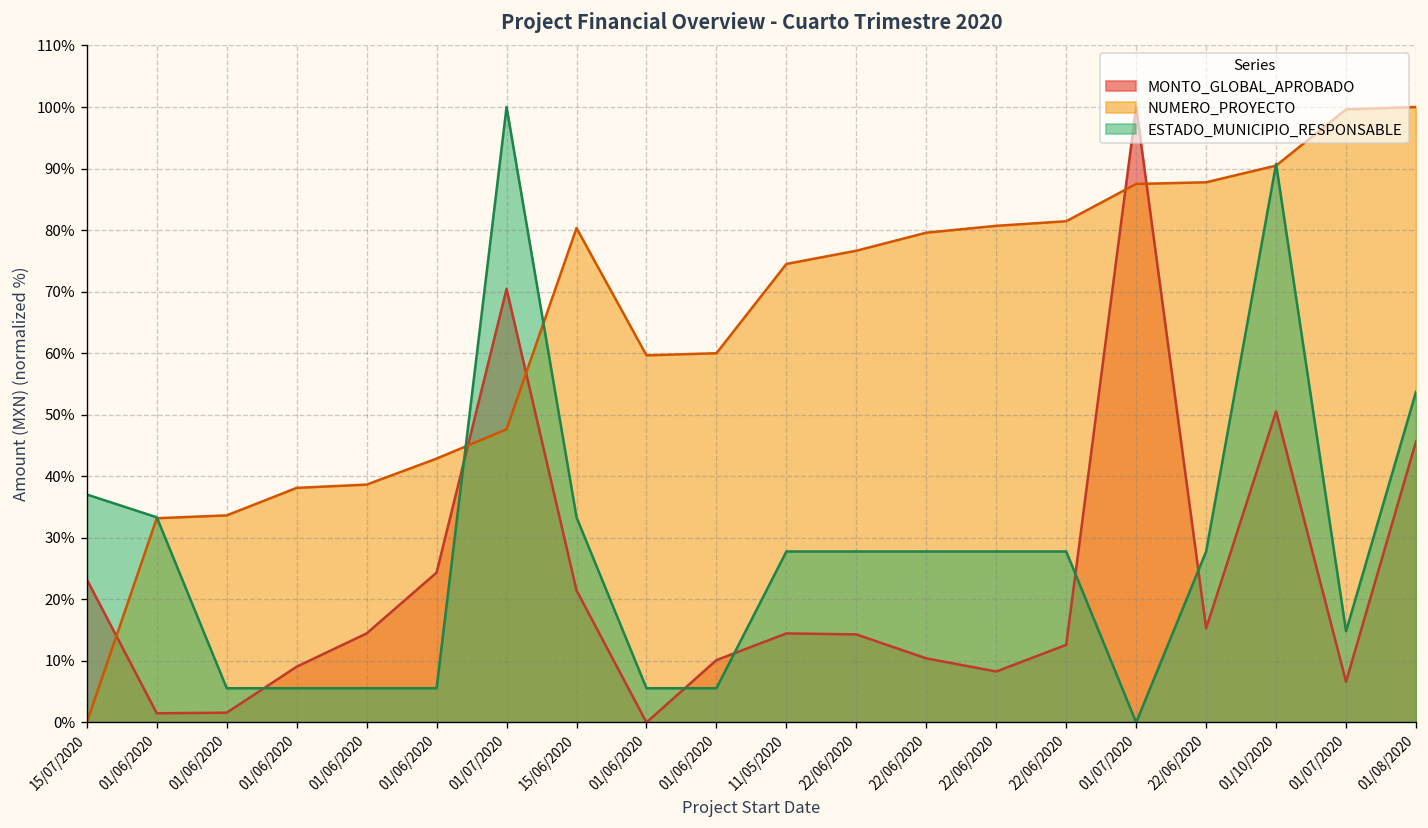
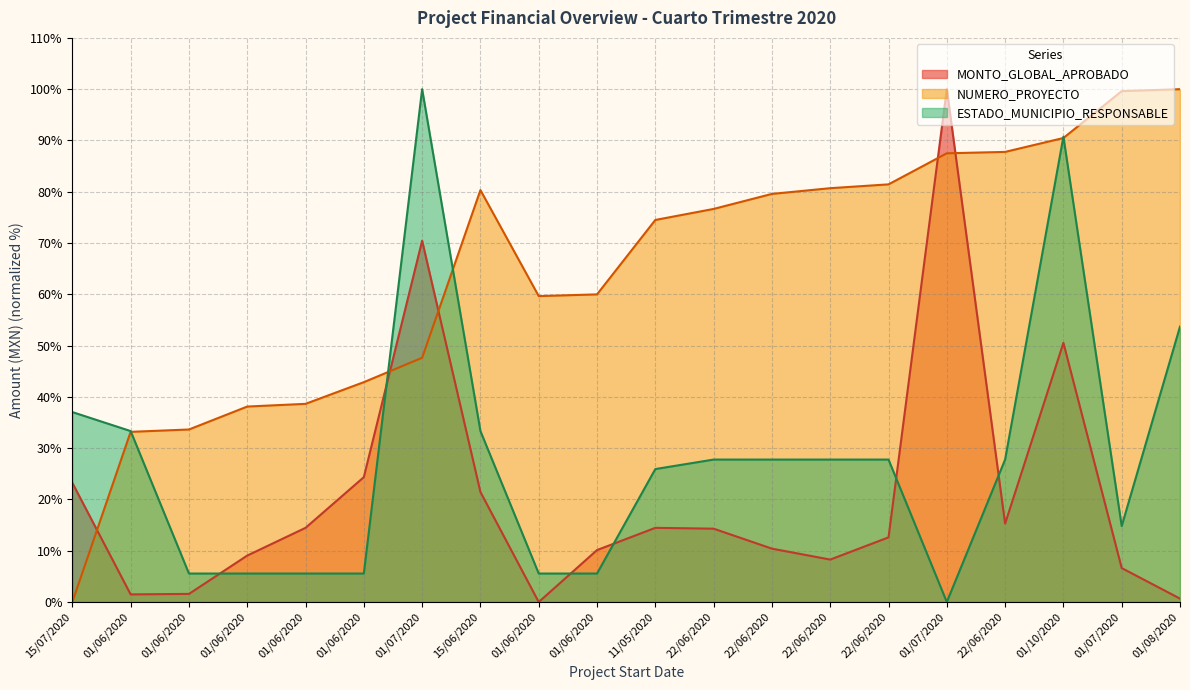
  {
    "MONTO_GLOBAL_APROBADO": {
      "15/07/2020": "23%",
      "15/06/2020": "21%",
      "11/05/2020": "14%",
      "01/10/2020": "51%",
-     "01/08/2020": "46%"
+     "01/08/2020": "1%"
    },
    "NUMERO_PROYECTO": {
      "15/07/2020": "0%",
      "15/06/2020": "80%",
      "11/05/2020": "74%",
      "01/08/2020": "100%"
    },
    "ESTADO_MUNICIPIO_RESPONSABLE": {
      "15/07/2020": "37%",
      "15/06/2020": "33%",
-     "11/05/2020": "28%",
+     "11/05/2020": "26%",
      "01/08/2020": "54%"
    }
  }
